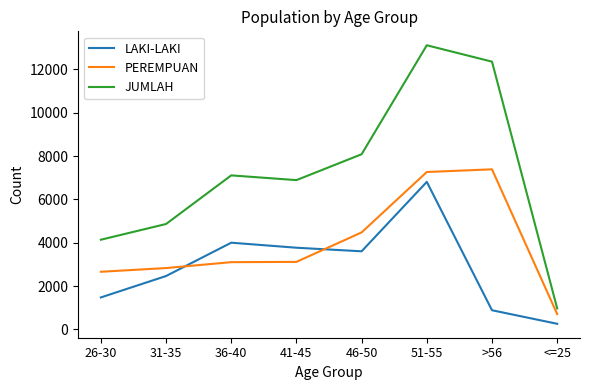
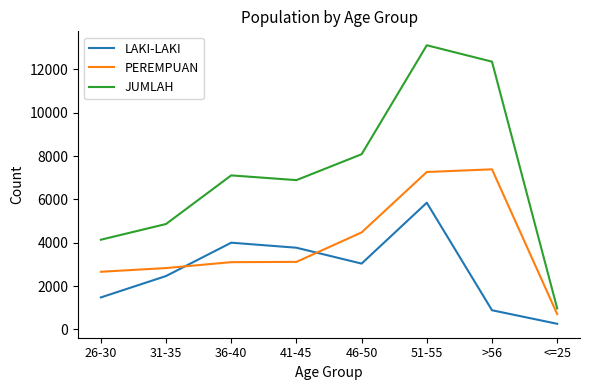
  {
    "LAKI-LAKI": {
      "26-30": 1500,
      "31-35": 2500,
      "36-40": 4000,
      "41-45": 3800,
-     "46-50": 3600,
-     "51-55": 6800,
+     "46-50": 3000,
+     "51-55": 5800,
      ">56": 900,
      "<=25": 300
    },
    "PEREMPUAN": {
      "26-30": 2700,
      "31-35": 2800,
      "36-40": 3100,
      "41-45": 3100,
      "46-50": 4500,
      "51-55": 7300,
      ">56": 7400,
      "<=25": 700
    },
    "JUMLAH": {
      "26-30": 4100,
      "31-35": 4900,
      "36-40": 7100,
      "41-45": 6900,
      "46-50": 8100,
      "51-55": 13100,
      ">56": 12400,
      "<=25": 1000
    }
  }
